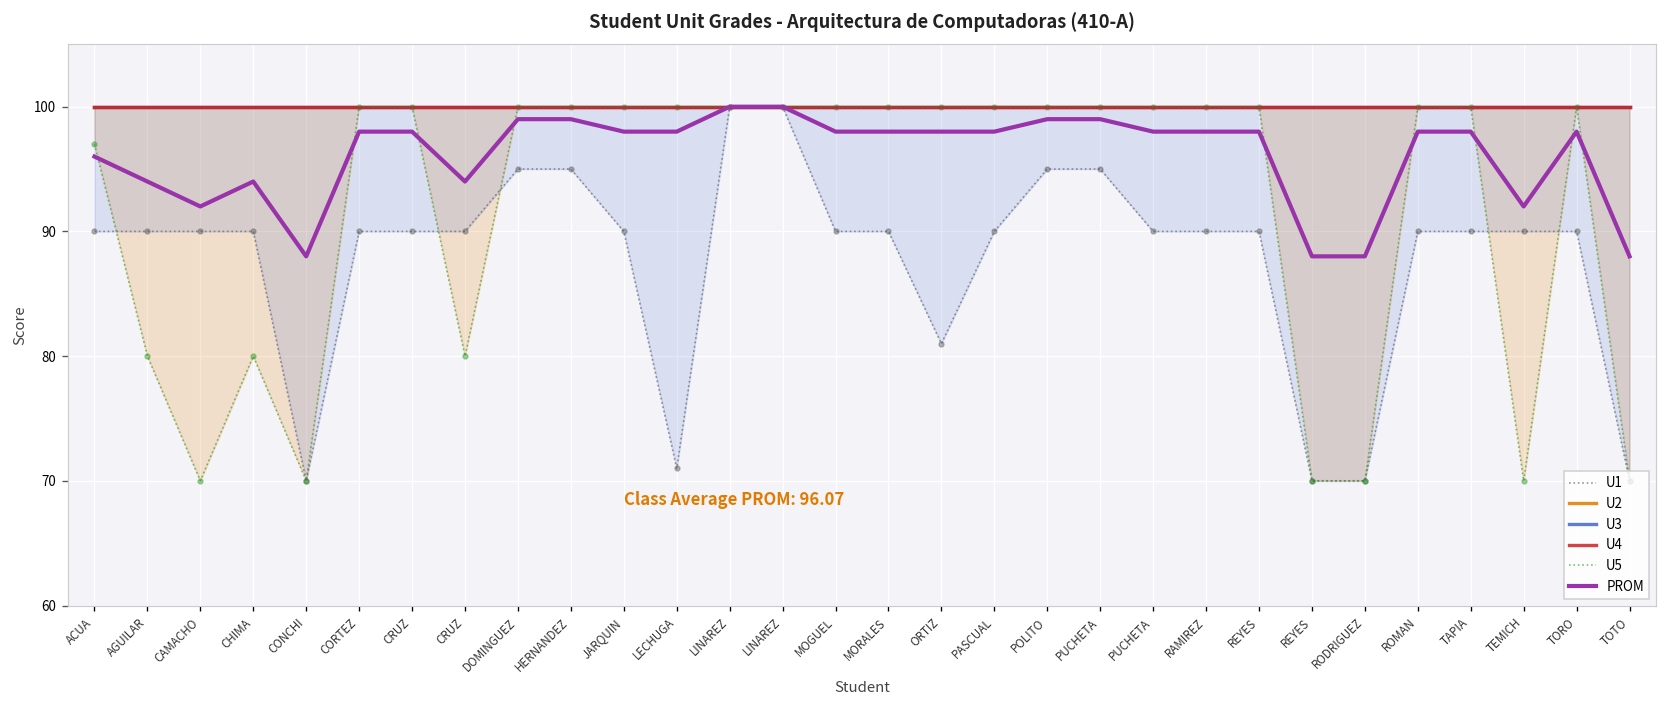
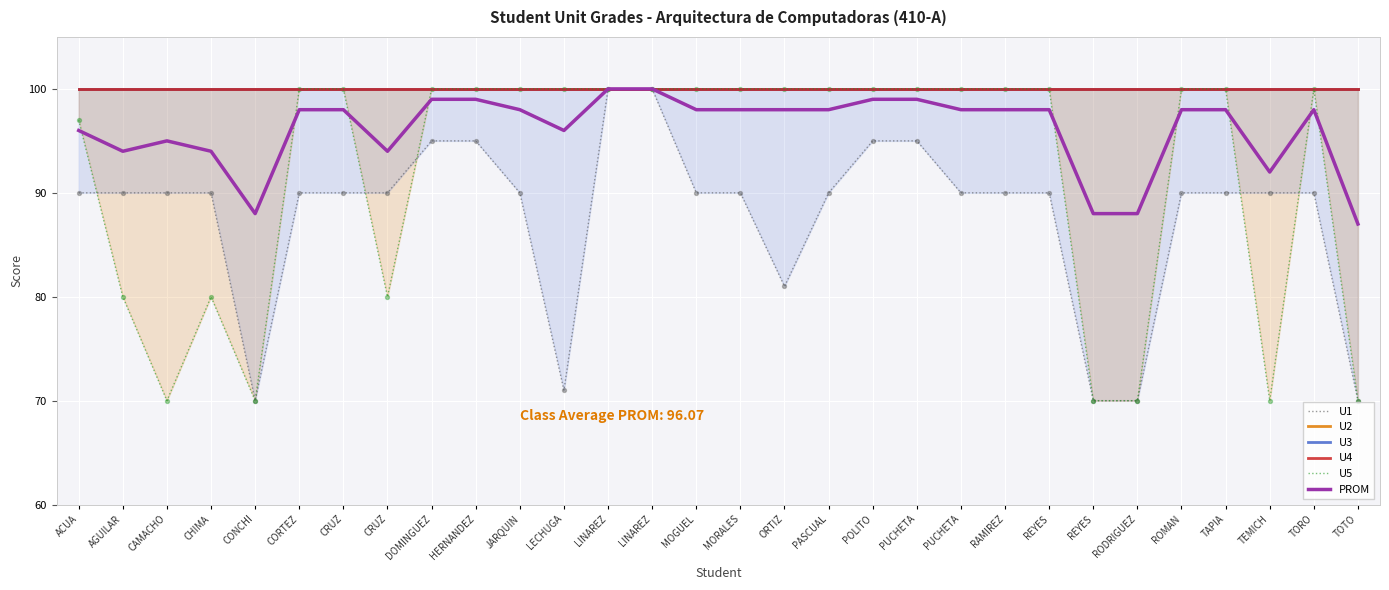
  {
    "U1": {
      "ACUA": 90,
      "AGUILAR": 90,
      "CAMACHO": 90,
      "CHIMA": 90,
      "CORTEZ": 90,
      "DOMINGUEZ": 95,
      "HERNANDEZ": 95,
      "JARQUIN": 90,
      "MOGUEL": 90,
      "MORALES": 90,
      "ORTIZ": 81,
      "PASCUAL": 90,
      "POLITO": 95,
      "RAMIREZ": 90,
      "ROMAN": 90,
      "TAPIA": 90,
      "TEMICH": 90,
      "TORO": 90
    },
    "U4": {
      "ACUA": 100,
      "AGUILAR": 100,
      "CAMACHO": 100,
      "CHIMA": 100,
      "CONCHI": 100,
      "RODRIGUEZ": 100,
      "TEMICH": 100,
      "TOTO": 100
    },
    "U5": {
      "ACUA": 97,
      "AGUILAR": 80,
      "CAMACHO": 70,
      "CHIMA": 80,
      "TEMICH": 70
    },
    "PROM": {
      "ACUA": 96,
      "AGUILAR": 94,
-     "CAMACHO": 92,
+     "CAMACHO": 95,
      "CHIMA": 94,
      "CONCHI": 88,
      "CORTEZ": 98,
      "DOMINGUEZ": 99,
      "HERNANDEZ": 99,
      "JARQUIN": 98,
-     "LECHUGA": 98,
+     "LECHUGA": 96,
      "MOGUEL": 98,
      "MORALES": 98,
      "ORTIZ": 98,
      "PASCUAL": 98,
      "POLITO": 99,
      "RAMIREZ": 98,
      "RODRIGUEZ": 88,
      "ROMAN": 98,
      "TAPIA": 98,
      "TEMICH": 92,
      "TORO": 98,
-     "TOTO": 88
+     "TOTO": 87
    }
  }
